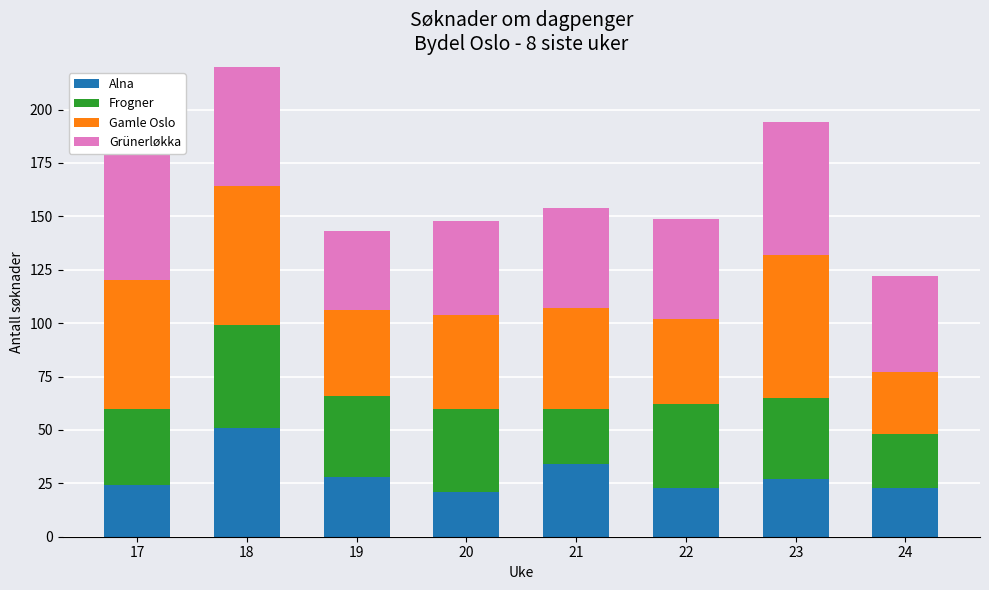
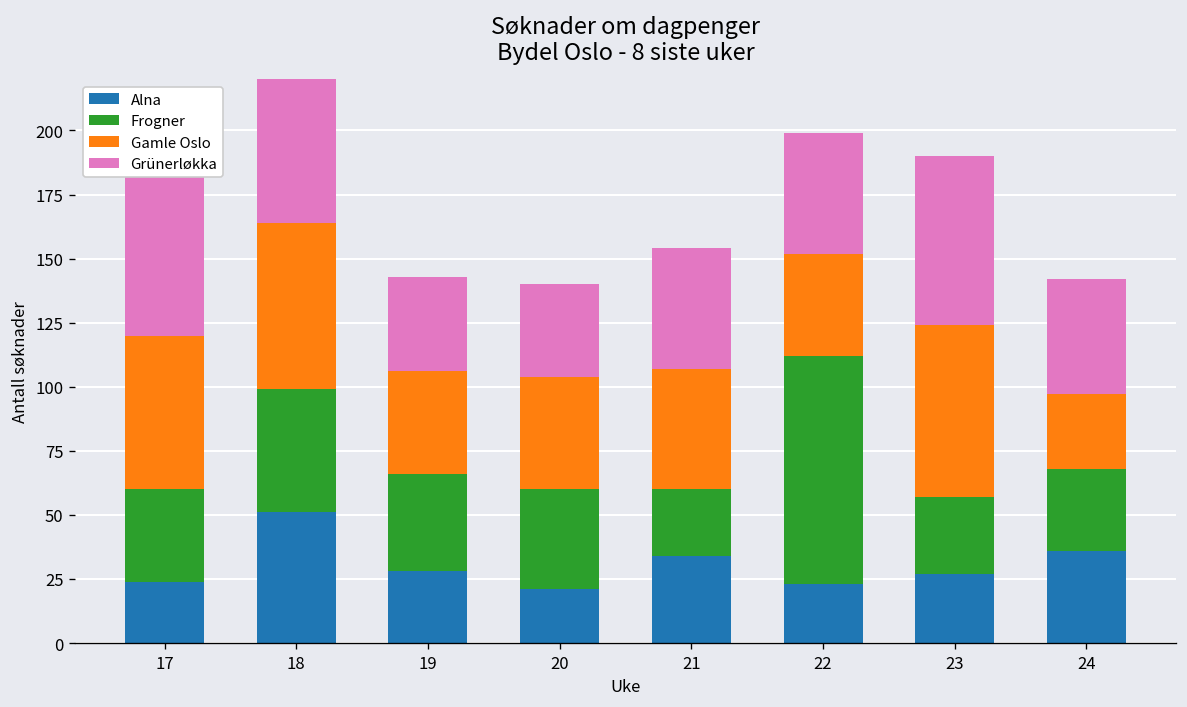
  {
    "Alna": {
      "17": 24,
      "18": 51,
      "19": 28,
      "20": 21,
      "21": 34,
      "22": 23,
      "23": 27,
-     "24": 23
+     "24": 36
    },
    "Frogner": {
      "17": 36,
      "18": 48,
      "19": 38,
      "20": 39,
      "21": 26,
-     "22": 39,
-     "23": 38,
-     "24": 25
+     "22": 89,
+     "23": 30,
+     "24": 32
    },
    "Gamle Oslo": {
      "17": 60,
      "18": 65,
      "19": 40,
      "20": 44,
      "21": 47,
      "22": 40,
      "23": 67,
      "24": 29
    },
    "Grünerløkka": {
      "18": 56,
      "19": 37,
-     "20": 44,
+     "20": 36,
      "21": 47,
      "22": 47,
-     "23": 62,
+     "23": 66,
      "24": 45
    }
  }
